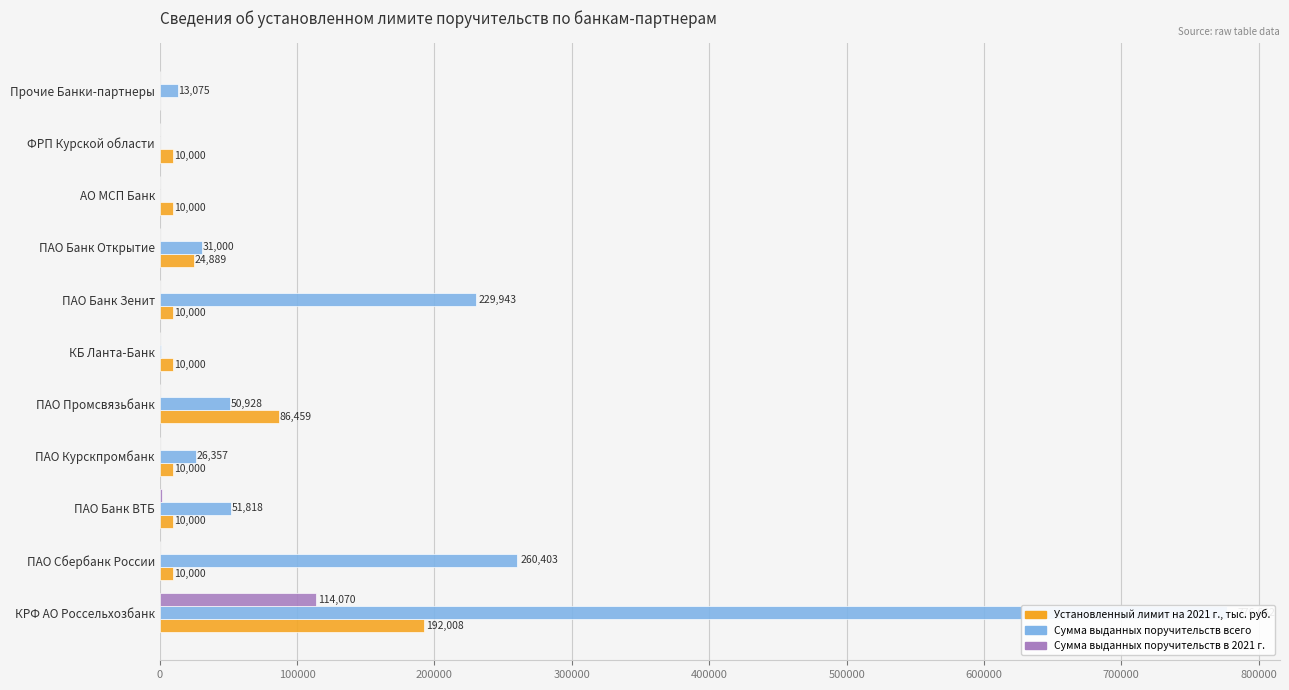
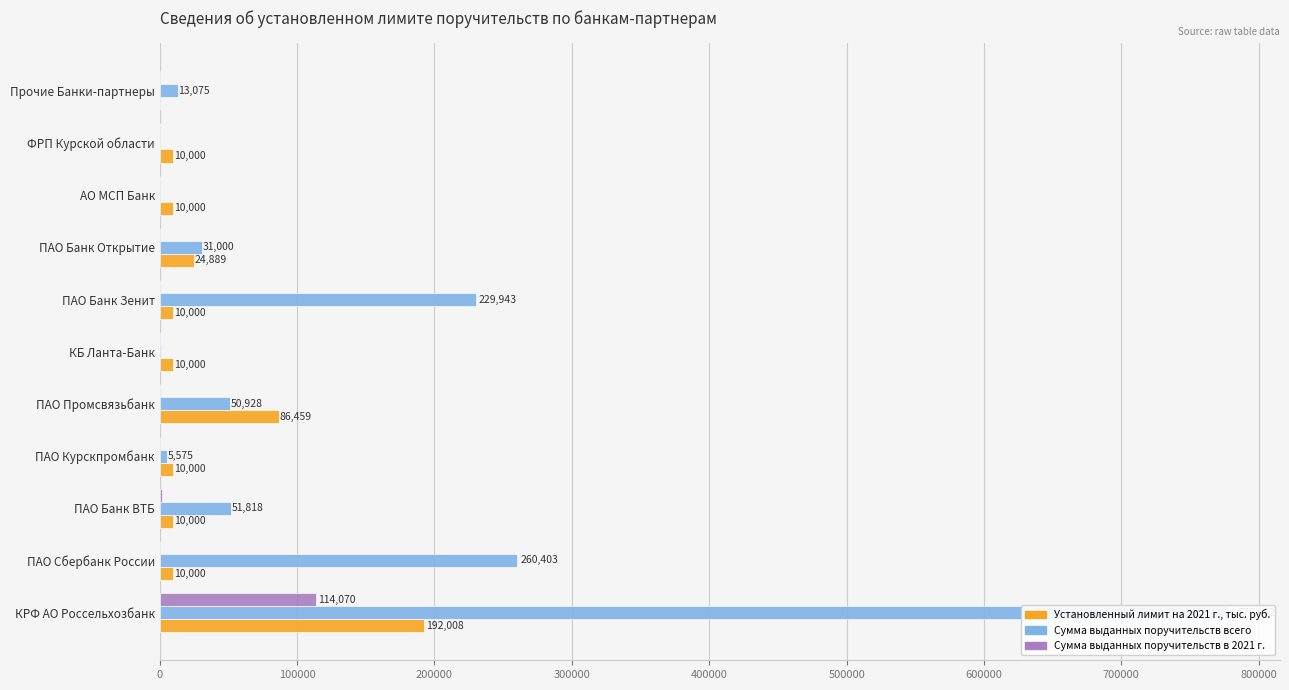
  {
    "Установленный лимит на 2021 г., тыс. руб.": {
      "ФРП Курской области": "10,000",
      "АО МСП Банк": "10,000",
      "ПАО Банк Открытие": "24,889",
      "ПАО Банк Зенит": "10,000",
      "КБ Ланта-Банк": "10,000",
      "ПАО Промсвязьбанк": "86,459",
      "ПАО Курскпромбанк": "10,000",
      "ПАО Банк ВТБ": "10,000",
      "ПАО Сбербанк России": "10,000",
      "КРФ АО Россельхозбанк": "192,008"
    },
    "Сумма выданных поручительств всего": {
      "Прочие Банки-партнеры": "13,075",
      "ПАО Банк Открытие": "31,000",
      "ПАО Банк Зенит": "229,943",
      "ПАО Промсвязьбанк": "50,928",
-     "ПАО Курскпромбанк": "26,357",
+     "ПАО Курскпромбанк": "5,575",
      "ПАО Банк ВТБ": "51,818",
      "ПАО Сбербанк России": "260,403"
    },
    "Сумма выданных поручительств в 2021 г.": {
      "КРФ АО Россельхозбанк": "114,070"
    }
  }
